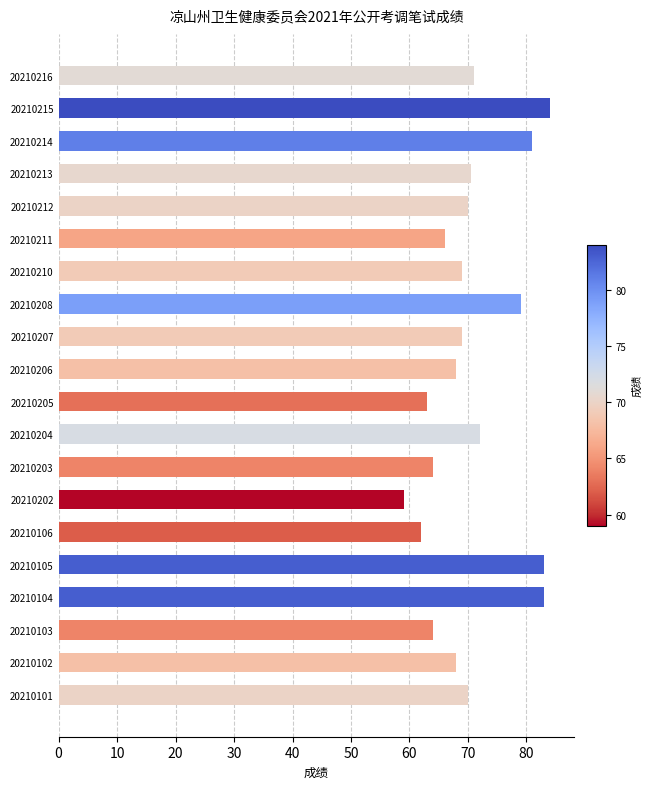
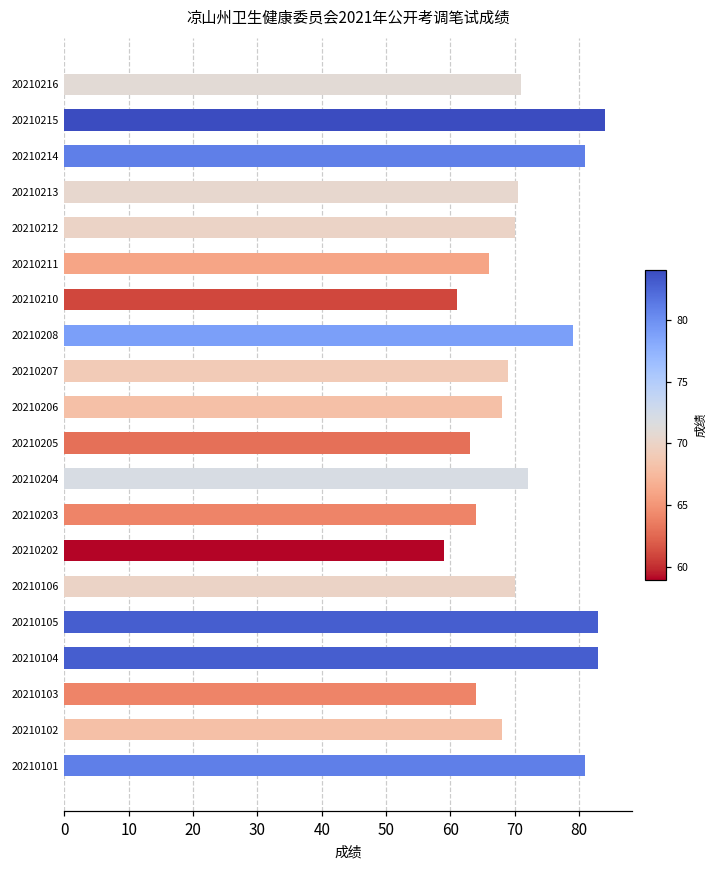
  {
    "20210216": 71,
    "20210215": 84,
    "20210214": 81,
    "20210213": 71,
    "20210212": 70,
    "20210211": 66,
-   "20210210": 69,
+   "20210210": 61,
    "20210208": 79,
    "20210207": 69,
    "20210206": 68,
    "20210205": 63,
    "20210204": 72,
    "20210203": 64,
    "20210202": 59,
-   "20210106": 62,
+   "20210106": 70,
    "20210105": 83,
    "20210104": 83,
    "20210103": 64,
    "20210102": 68,
-   "20210101": 70
+   "20210101": 81
  }
